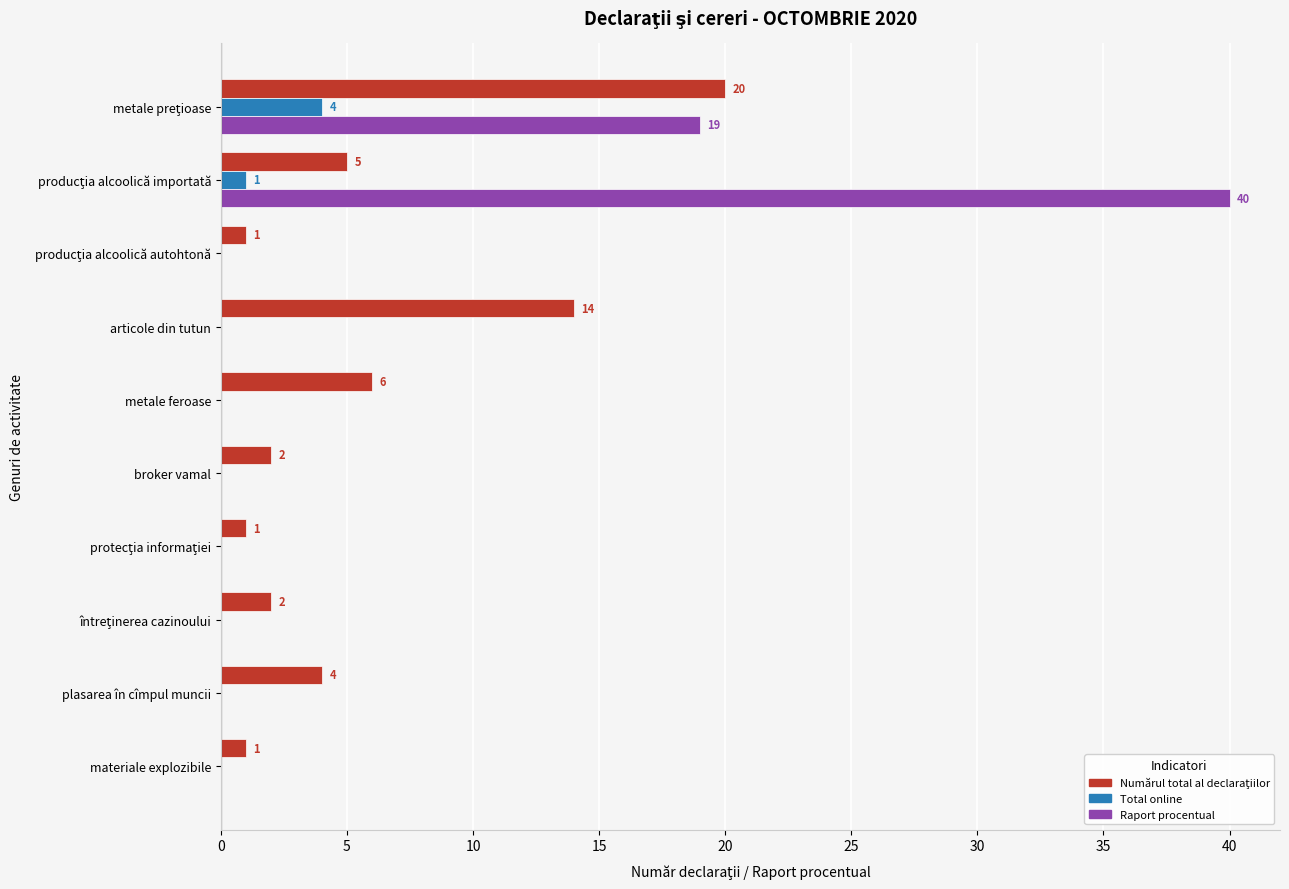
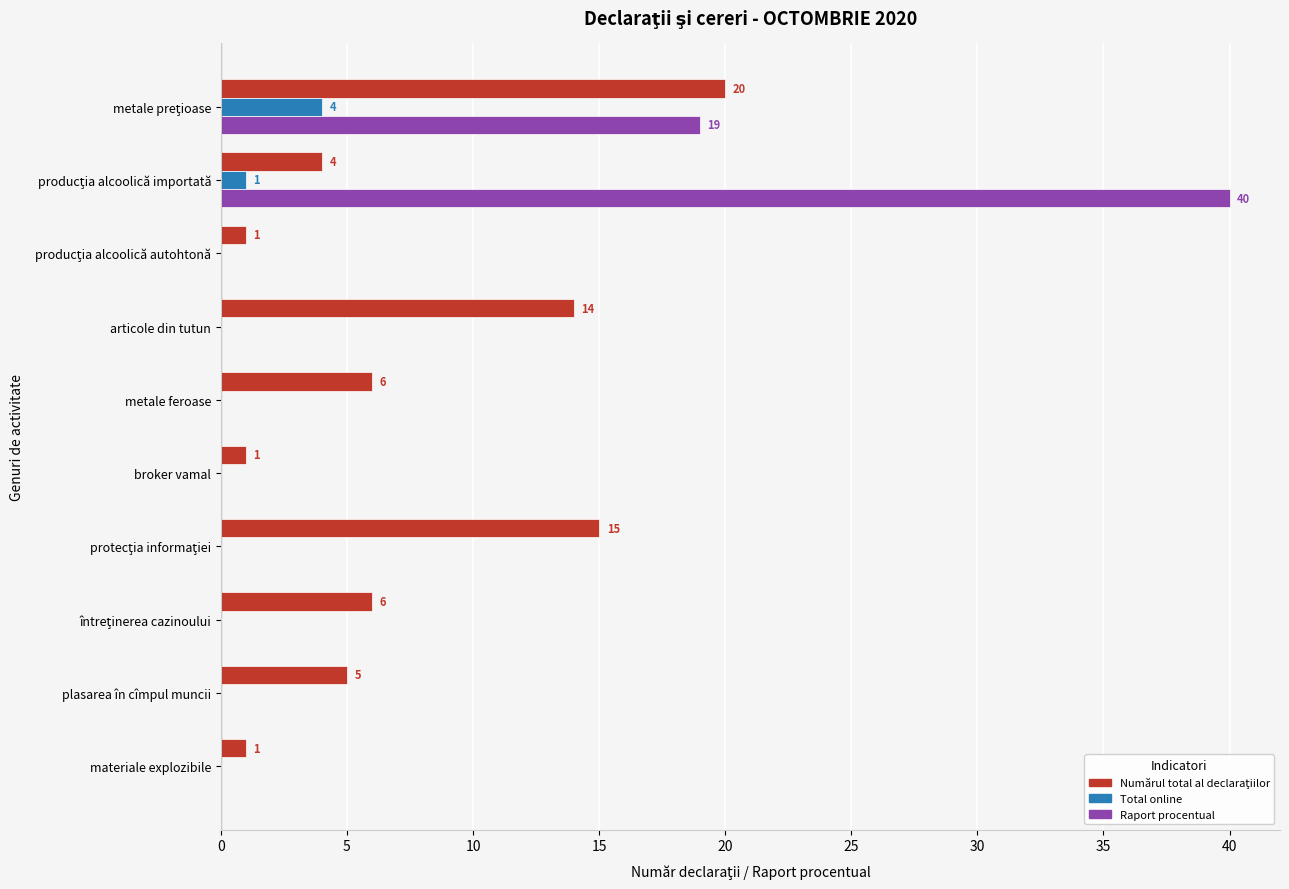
  {
    "Numărul total al declaraţiilor": {
      "metale preţioase": 20,
-     "producţia alcoolică importată": 5,
+     "producţia alcoolică importată": 4,
      "producţia alcoolică autohtonă": 1,
      "articole din tutun": 14,
      "metale feroase": 6,
-     "broker vamal": 2,
-     "protecţia informaţiei": 1,
-     "întreţinerea cazinoului": 2,
-     "plasarea în cîmpul muncii": 4,
+     "broker vamal": 1,
+     "protecţia informaţiei": 15,
+     "întreţinerea cazinoului": 6,
+     "plasarea în cîmpul muncii": 5,
      "materiale explozibile": 1
    },
    "Total online": {
      "metale preţioase": 4,
      "producţia alcoolică importată": 1
    },
    "Raport procentual": {
      "metale preţioase": 19,
      "producţia alcoolică importată": 40
    }
  }
